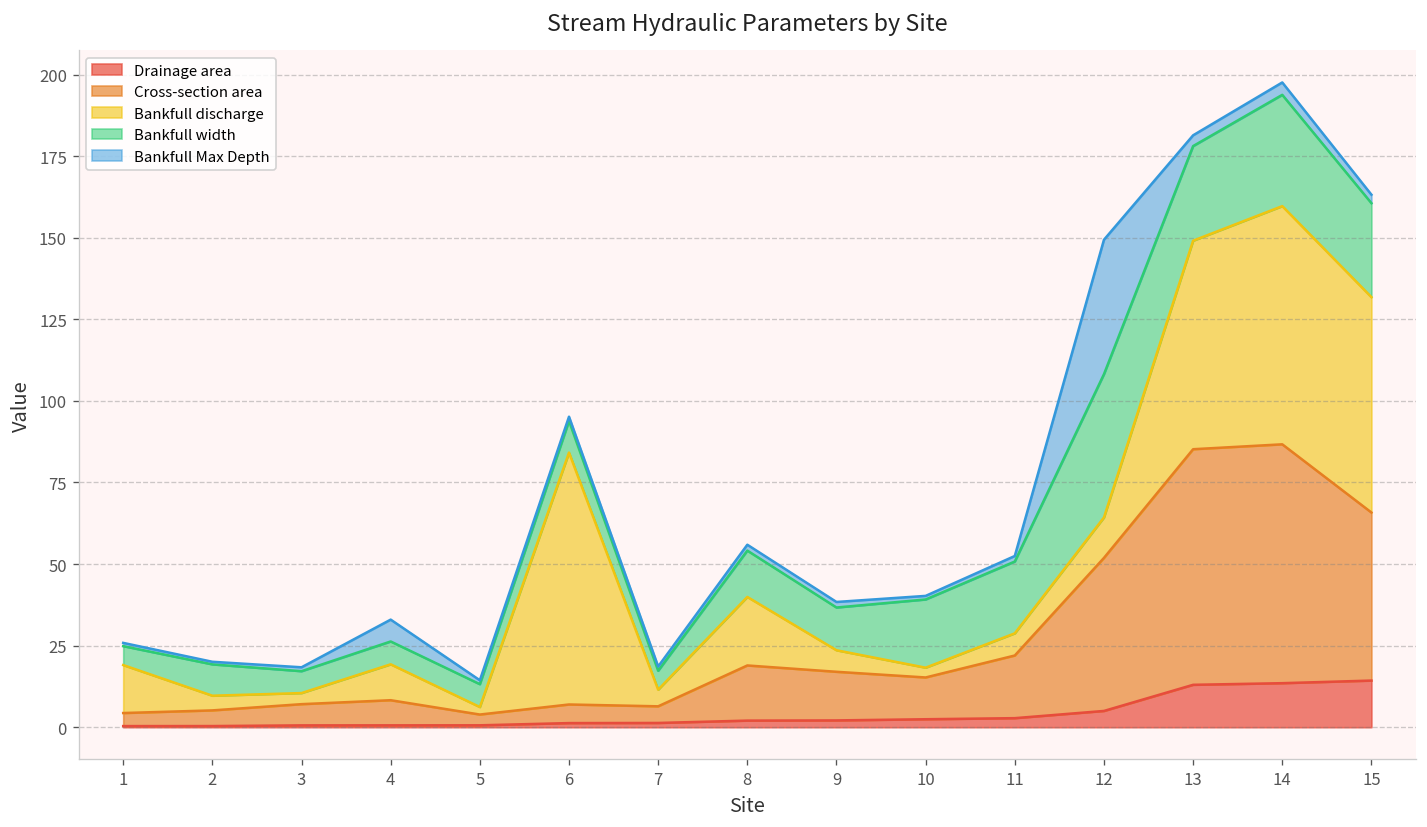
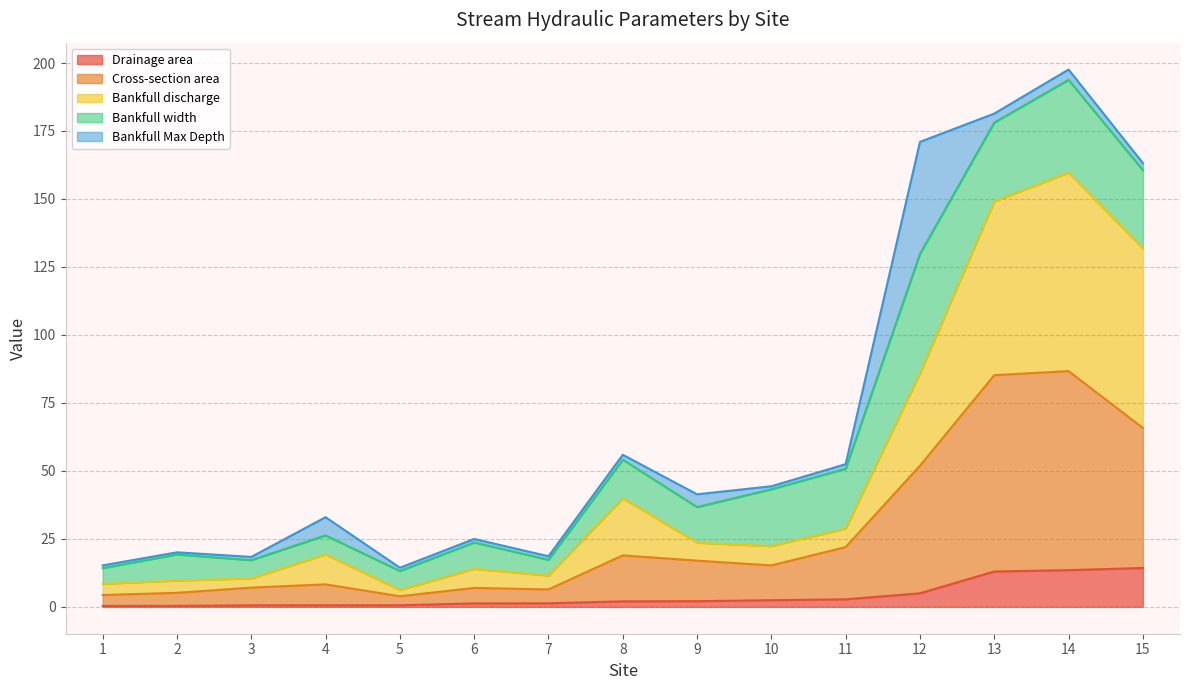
  {
    "Bankfull discharge": {
-     "1": 15,
+     "1": 4,
      "2": 5,
      "3": 3,
      "4": 11,
      "5": 2,
-     "6": 77,
+     "6": 7,
      "7": 5,
      "8": 21,
      "9": 7,
-     "10": 3,
+     "10": 7,
      "11": 7,
-     "12": 12,
+     "12": 34,
      "13": 64,
      "14": 73,
      "15": 66
    },
    "Bankfull width": {
      "1": 6,
      "3": 7,
      "4": 7,
      "5": 7,
      "6": 10,
      "7": 6,
      "8": 14,
      "9": 13,
      "10": 21,
      "11": 22,
      "12": 44,
      "13": 29,
      "14": 34,
      "15": 29
    },
    "Bankfull Max Depth": {
      "1": 1,
      "3": 1,
      "4": 7,
      "5": 1,
      "6": 1,
      "7": 1,
      "8": 2,
-     "9": 2,
+     "9": 5,
      "10": 1,
      "11": 2,
      "12": 41,
      "13": 3,
      "14": 4,
      "15": 3
    }
  }
